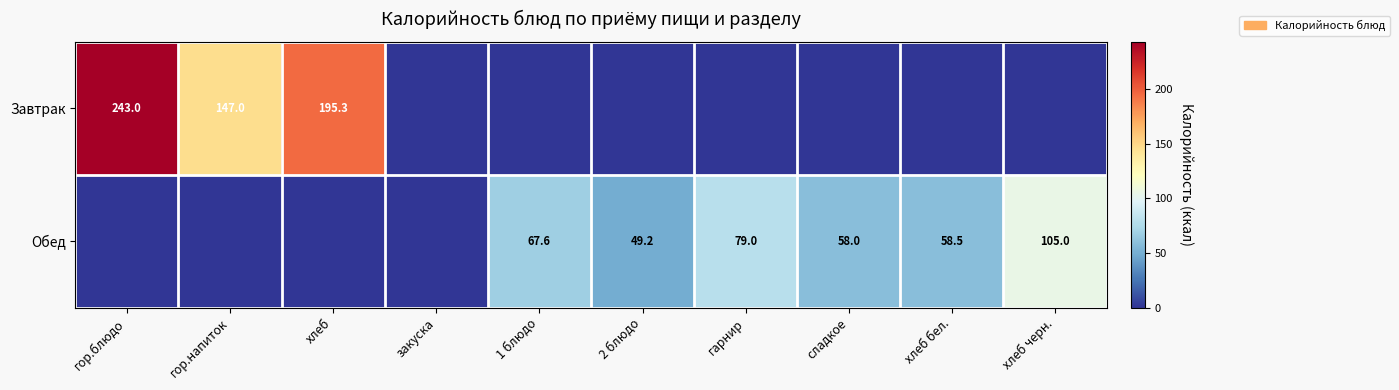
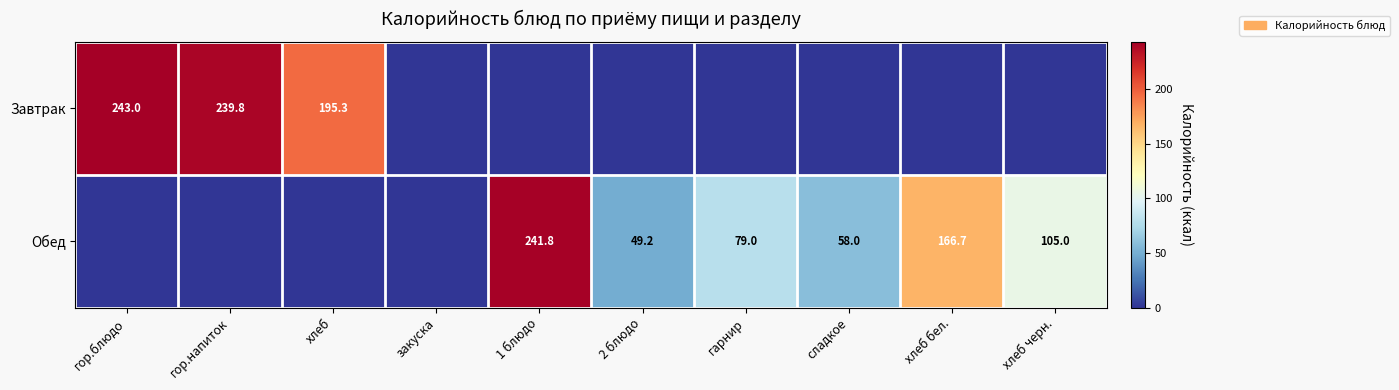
  {
    "Завтрак": {
      "гор.блюдо": 243.0,
-     "гор.напиток": 147.0,
+     "гор.напиток": 239.8,
      "хлеб": 195.3
    },
    "Обед": {
-     "1 блюдо": 67.6,
+     "1 блюдо": 241.8,
      "2 блюдо": 49.2,
      "гарнир": 79.0,
      "сладкое": 58.0,
-     "хлеб бел.": 58.5,
+     "хлеб бел.": 166.7,
      "хлеб черн.": 105.0
    }
  }
